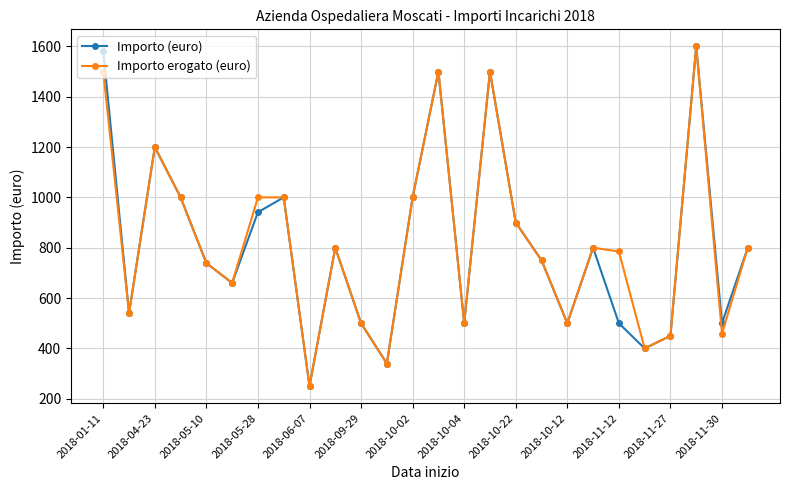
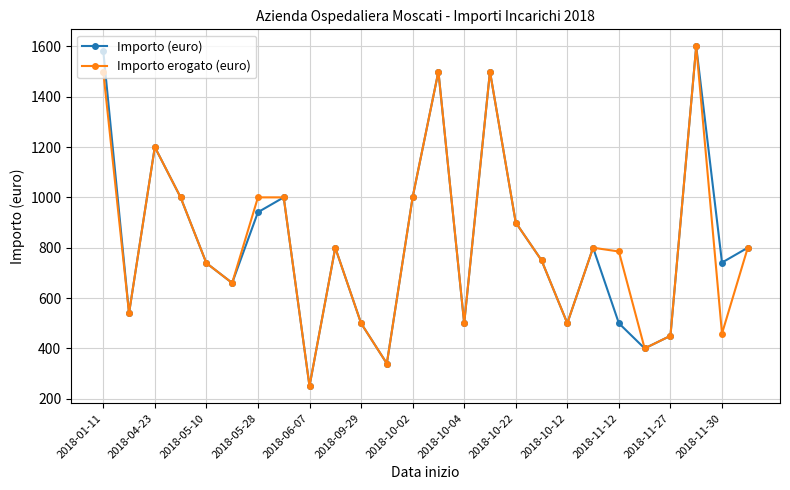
  {
    "Importo (euro)": {
      "2018-05-28": 940,
      "2018-11-12": 500,
-     "2018-11-30": 500
+     "2018-11-30": 740
    },
    "Importo erogato (euro)": {
      "2018-05-28": 1000,
      "2018-11-12": 790,
      "2018-11-30": 460
    }
  }
